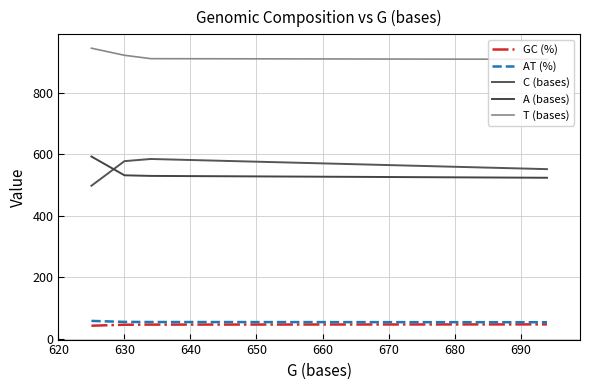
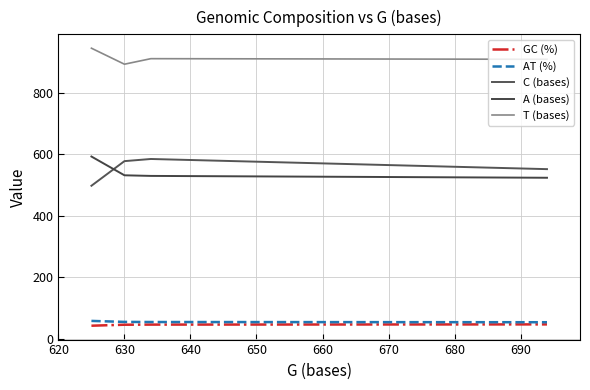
  {
    "GC (%)": {
      "630": 50
    },
    "AT (%)": {
      "630": 50
    },
    "T (bases)": {
-     "630": 920
+     "630": 890
    }
  }
